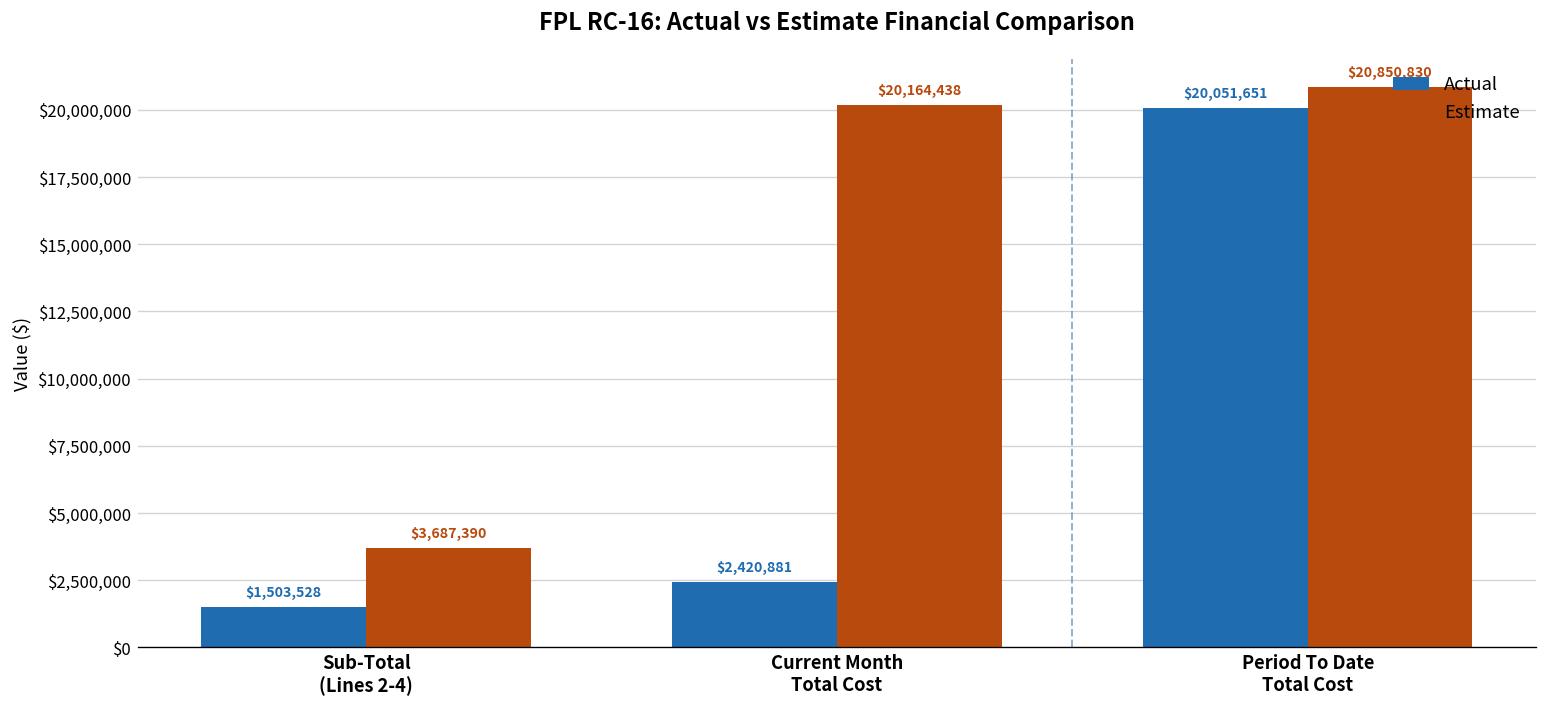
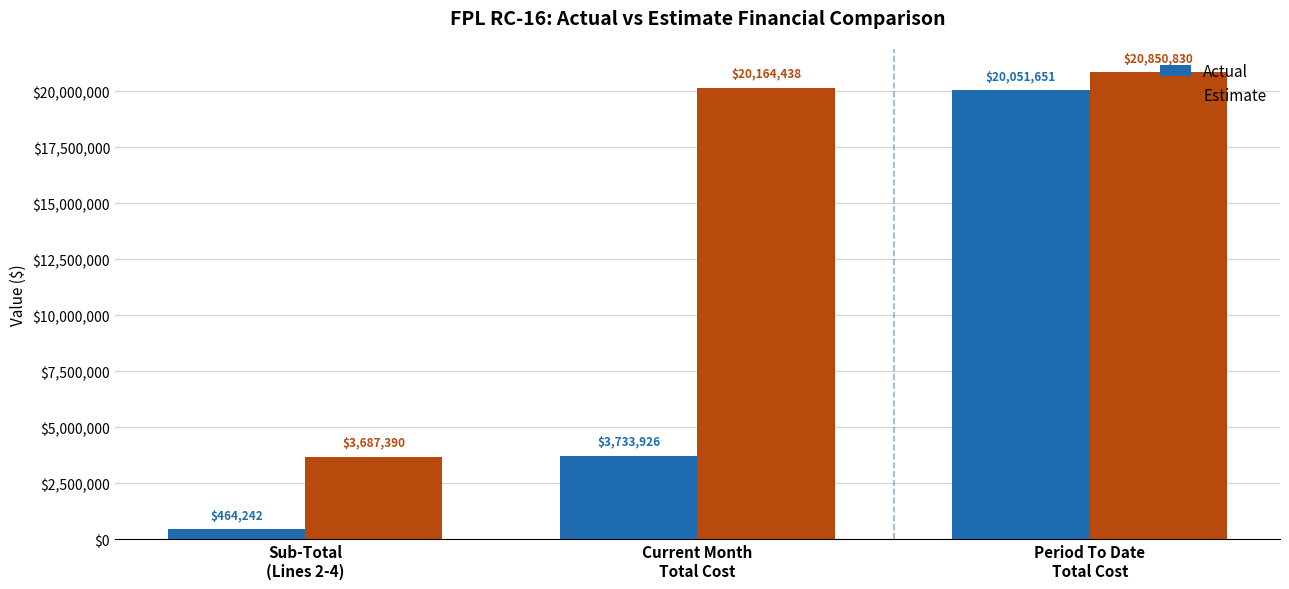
  {
    "Actual": {
-     "Sub-Total (Lines 2-4)": "$1,503,528",
-     "Current Month Total Cost": "$2,420,881",
+     "Sub-Total (Lines 2-4)": "$464,242",
+     "Current Month Total Cost": "$3,733,926",
      "Period To Date Total Cost": "$20,051,651"
    },
    "Estimate": {
      "Sub-Total (Lines 2-4)": "$3,687,390",
      "Current Month Total Cost": "$20,164,438",
      "Period To Date Total Cost": "$20,850,830"
    }
  }
